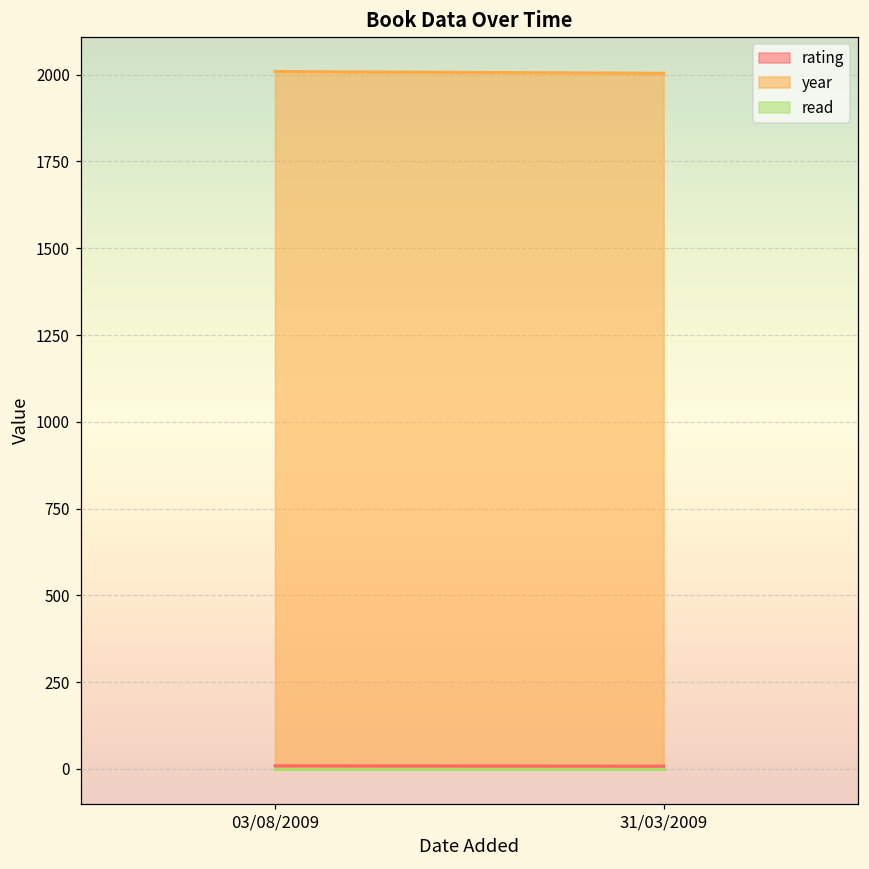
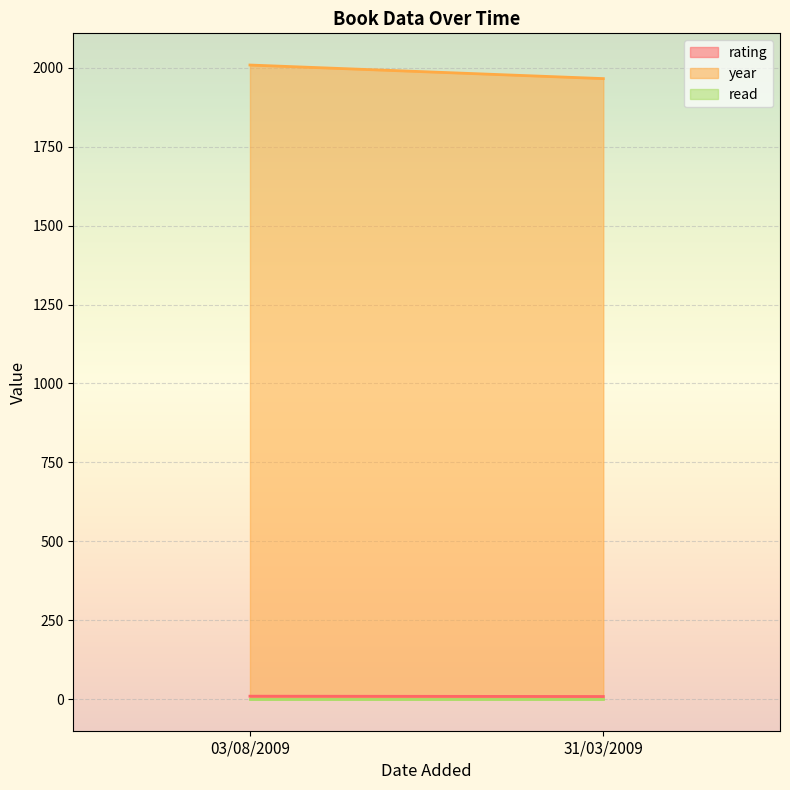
  {
    "year": {
      "03/08/2009": 2010,
-     "31/03/2009": 2000
+     "31/03/2009": 1970
    }
  }
